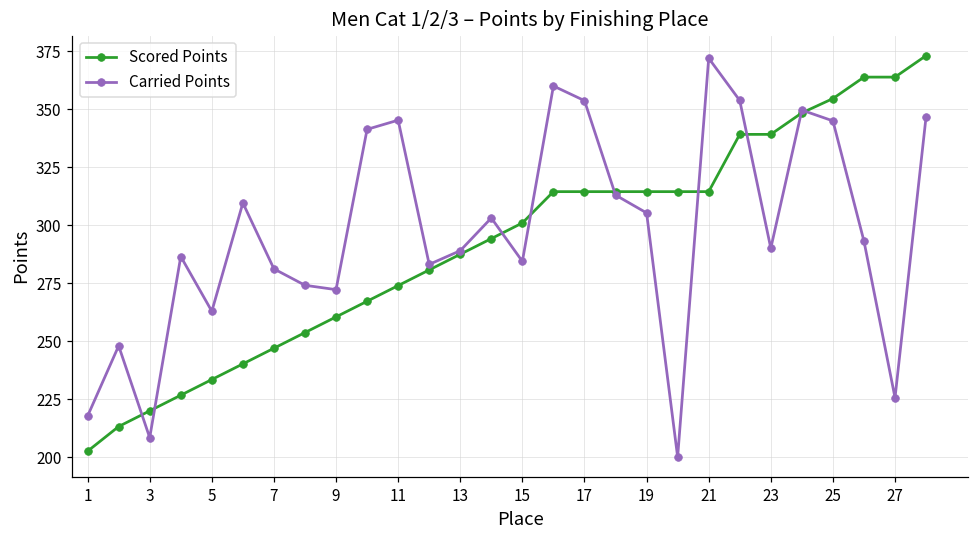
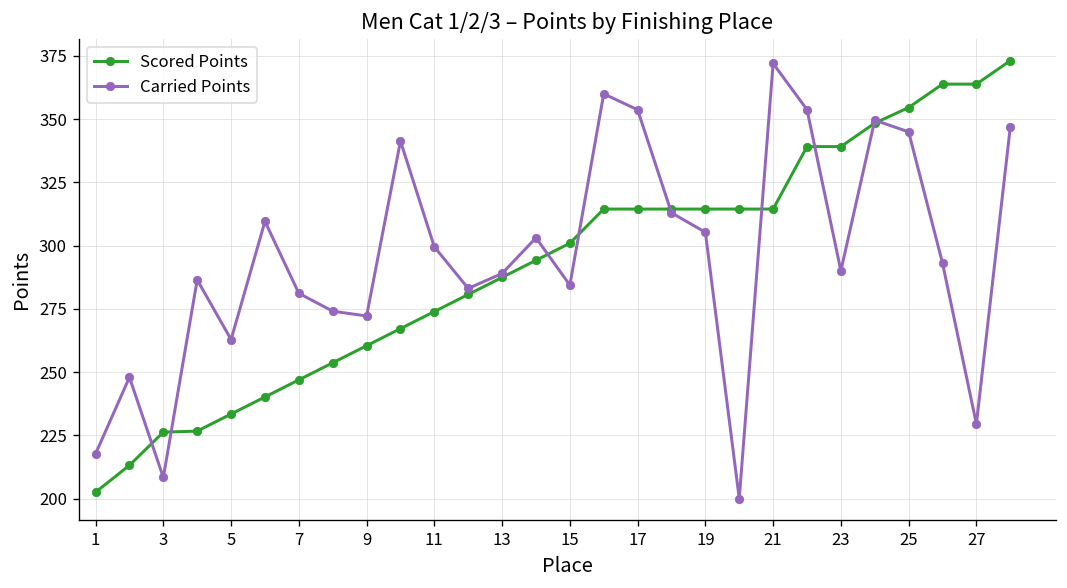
  {
    "Scored Points": {
      "1": 203,
-     "3": 220,
+     "3": 226,
      "5": 233,
      "7": 247,
      "9": 260,
      "11": 274,
      "13": 287,
      "15": 301,
      "17": 314,
      "19": 314,
      "21": 314,
      "23": 339,
      "25": 355,
      "27": 364
    },
    "Carried Points": {
      "1": 218,
      "3": 208,
      "5": 263,
      "7": 281,
      "9": 272,
-     "11": 345,
+     "11": 299,
      "13": 289,
      "15": 284,
      "17": 354,
      "19": 305,
      "21": 372,
      "23": 290,
      "25": 345,
-     "27": 226
+     "27": 230
    }
  }
